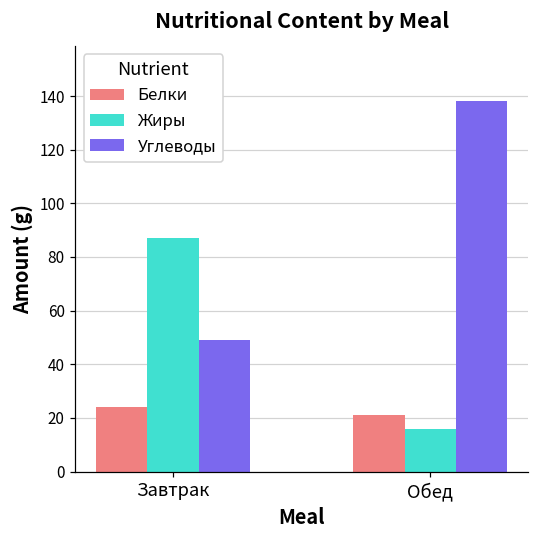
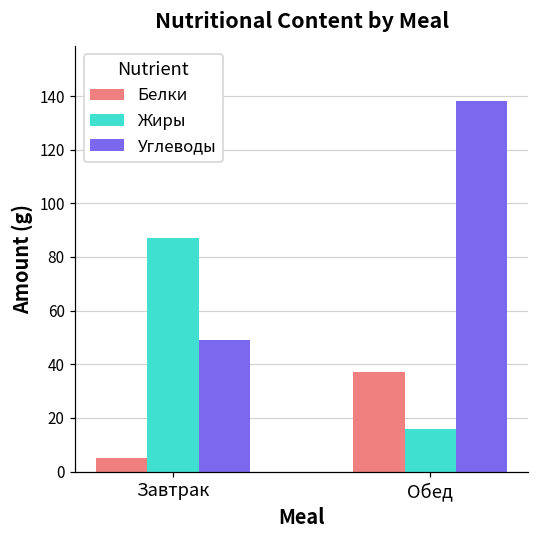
  {
    "Белки": {
-     "Завтрак": 24,
-     "Обед": 21
+     "Завтрак": 5,
+     "Обед": 37
    },
    "Жиры": {
      "Завтрак": 87,
      "Обед": 16
    },
    "Углеводы": {
      "Завтрак": 49,
      "Обед": 138
    }
  }
